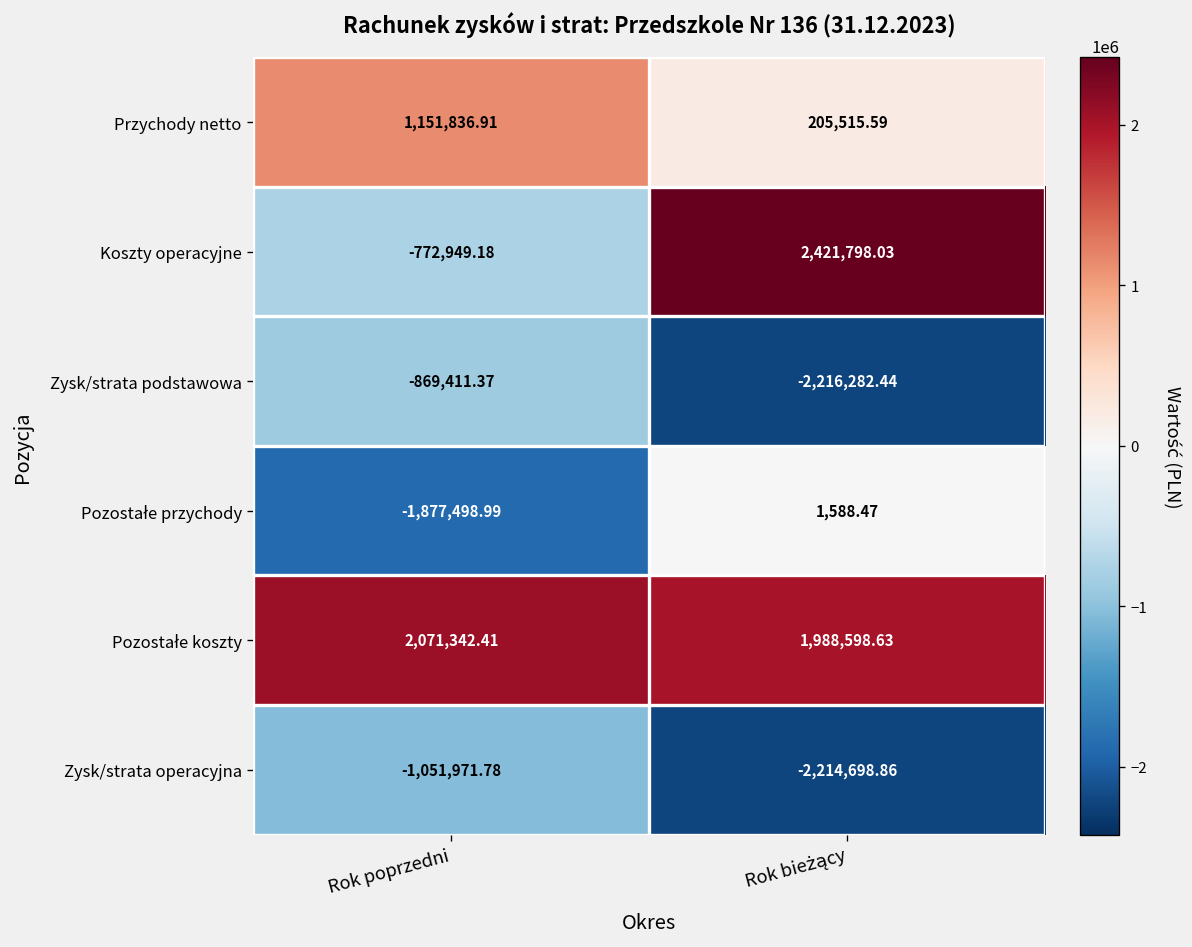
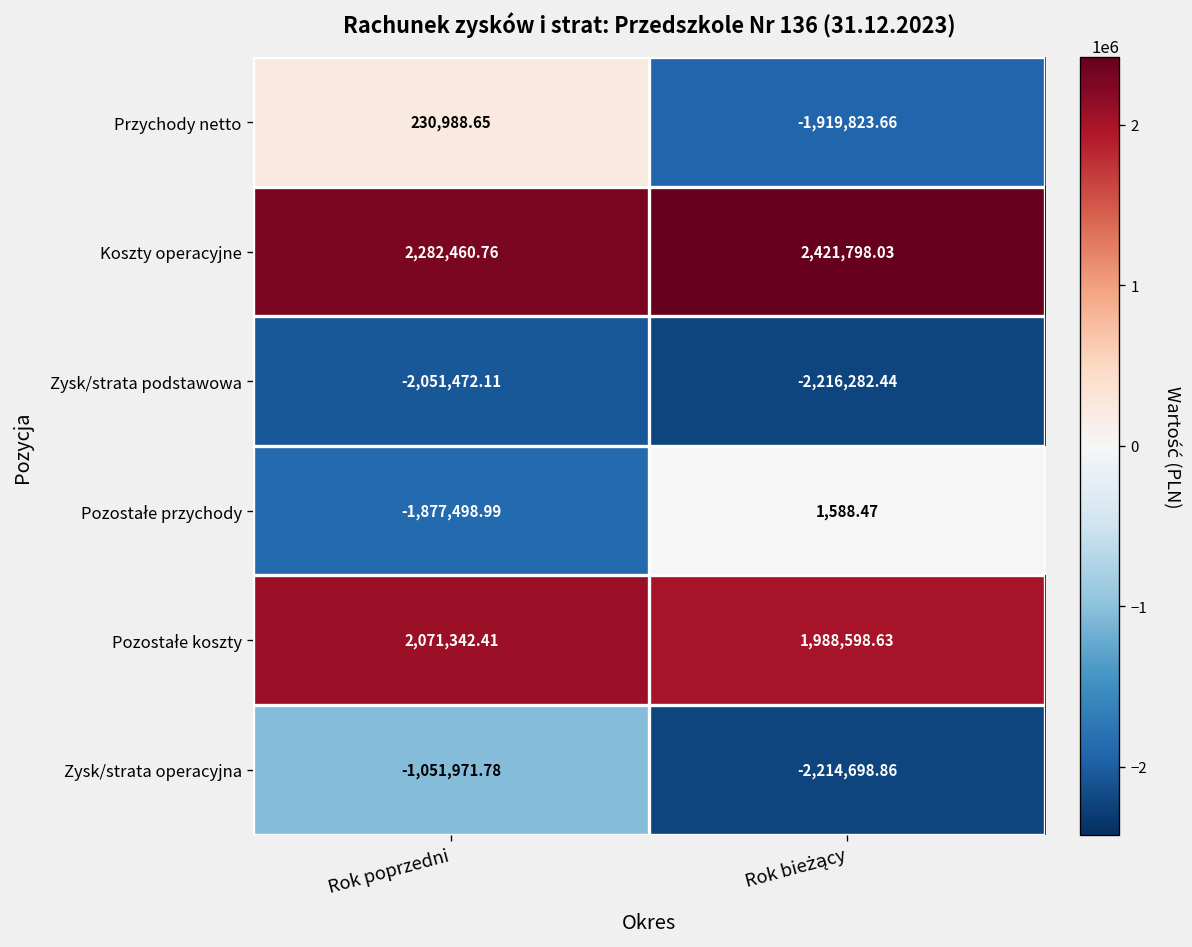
  {
    "Przychody netto": {
-     "Rok poprzedni": "1,151,836.91",
-     "Rok bieżący": "205,515.59"
+     "Rok poprzedni": "230,988.65",
+     "Rok bieżący": "-1,919,823.66"
    },
    "Koszty operacyjne": {
-     "Rok poprzedni": "-772,949.18",
+     "Rok poprzedni": "2,282,460.76",
      "Rok bieżący": "2,421,798.03"
    },
    "Zysk/strata podstawowa": {
-     "Rok poprzedni": "-869,411.37",
+     "Rok poprzedni": "-2,051,472.11",
      "Rok bieżący": "-2,216,282.44"
    },
    "Pozostałe przychody": {
      "Rok poprzedni": "-1,877,498.99",
      "Rok bieżący": "1,588.47"
    },
    "Pozostałe koszty": {
      "Rok poprzedni": "2,071,342.41",
      "Rok bieżący": "1,988,598.63"
    },
    "Zysk/strata operacyjna": {
      "Rok poprzedni": "-1,051,971.78",
      "Rok bieżący": "-2,214,698.86"
    }
  }
